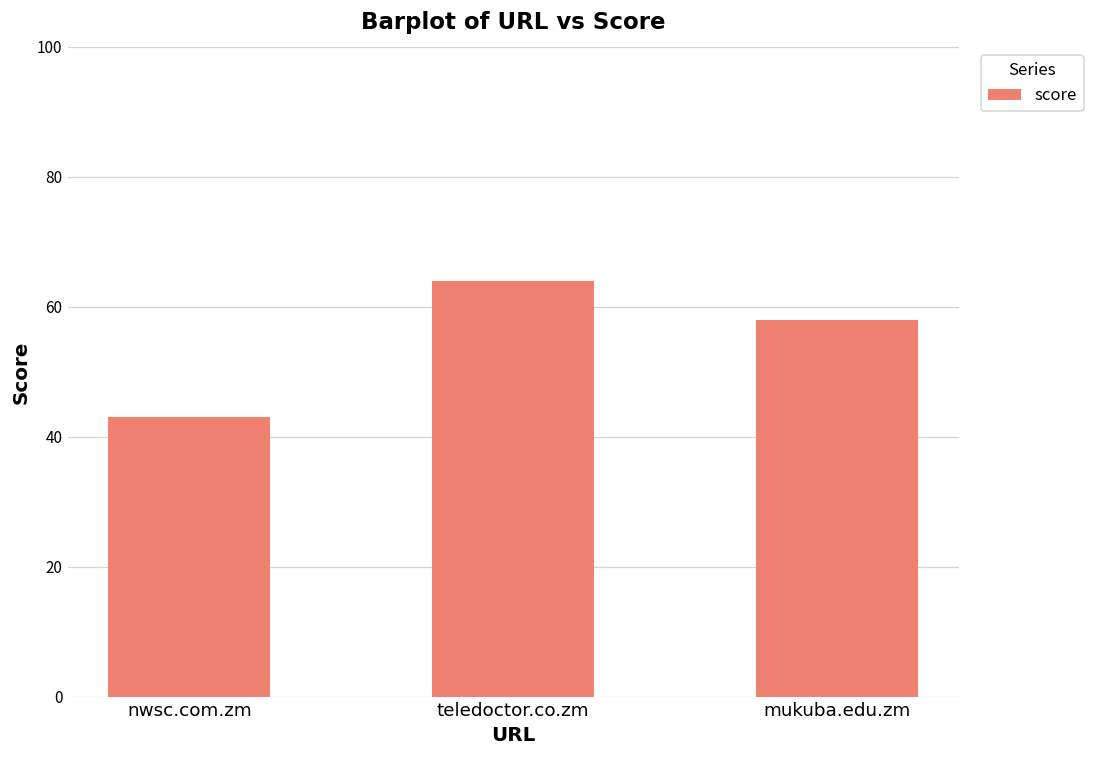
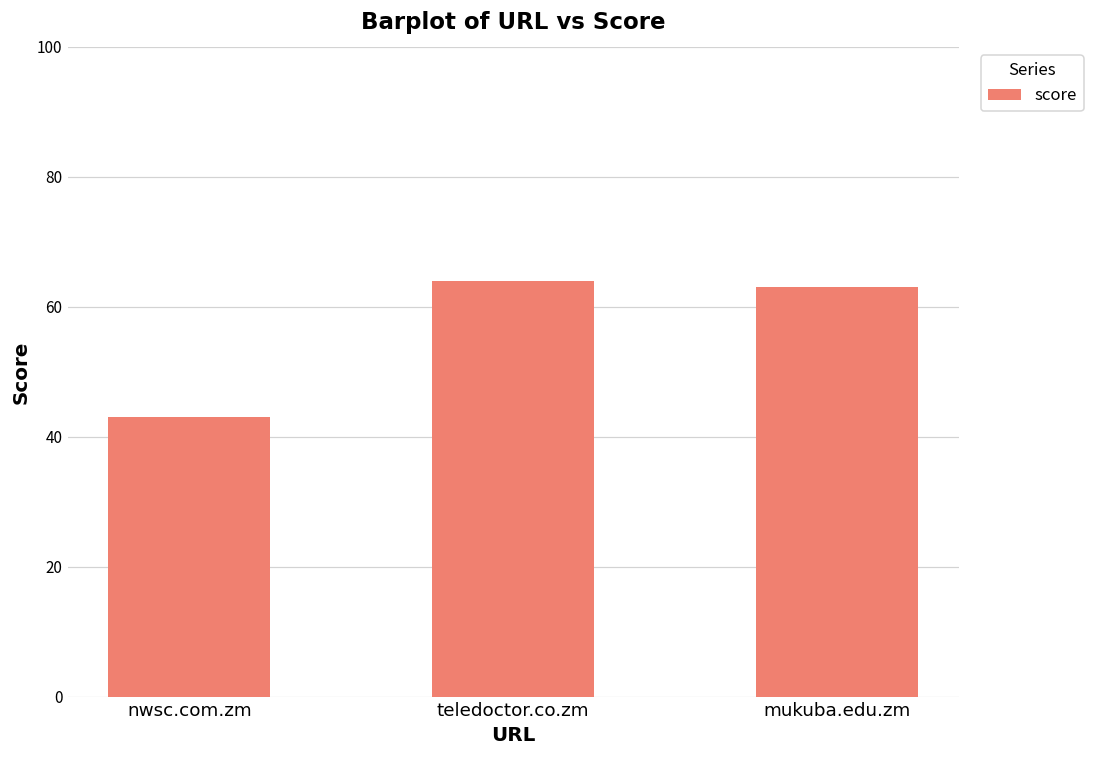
  {
    "nwsc.com.zm": 43,
    "teledoctor.co.zm": 64,
-   "mukuba.edu.zm": 58
+   "mukuba.edu.zm": 63
  }
